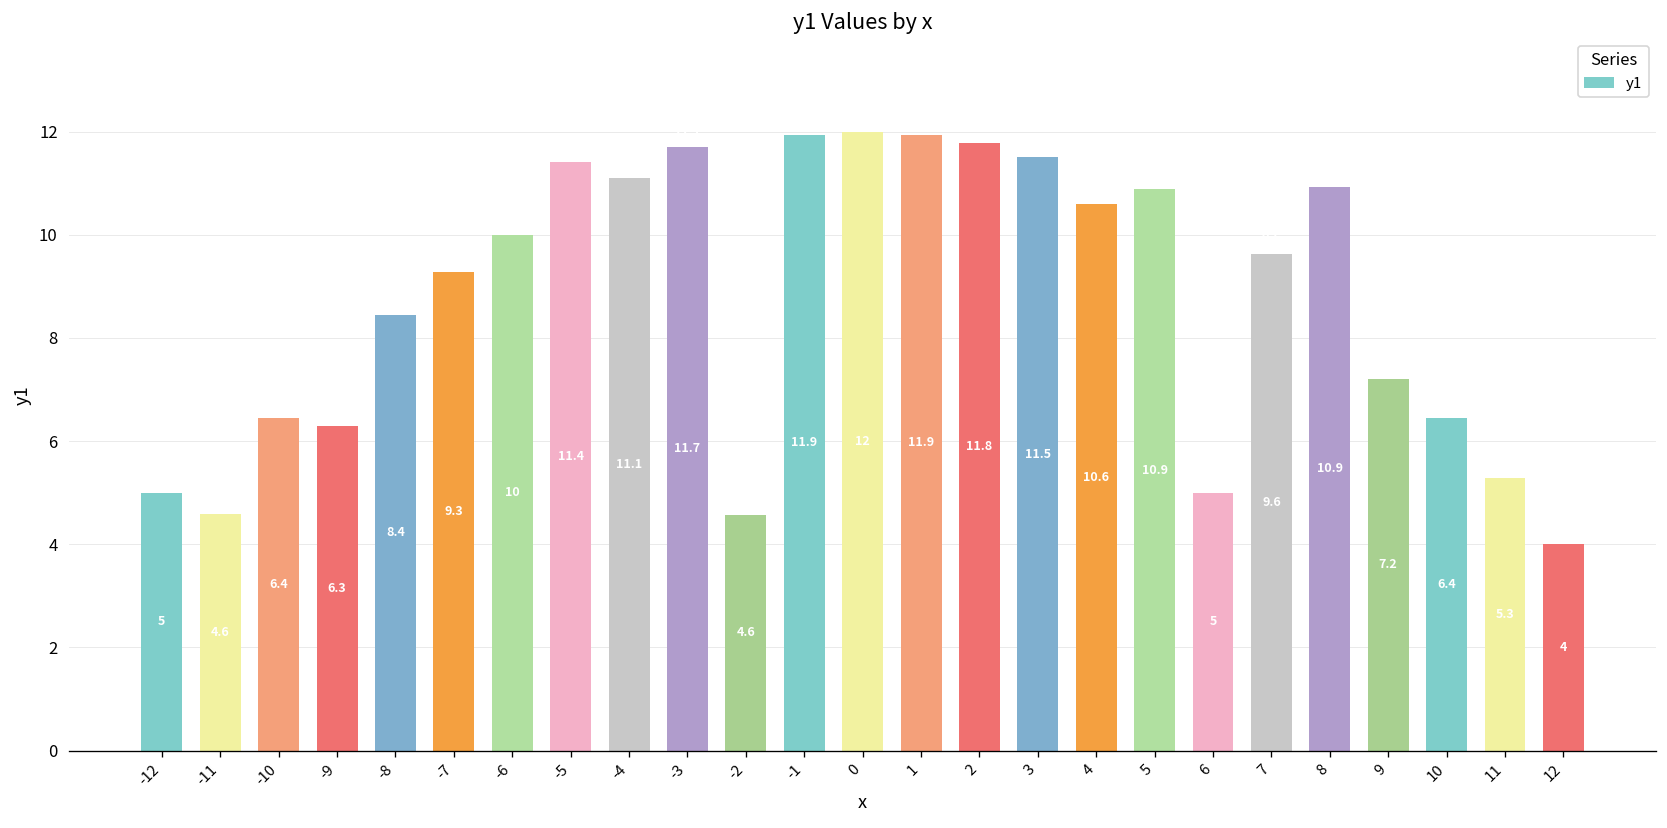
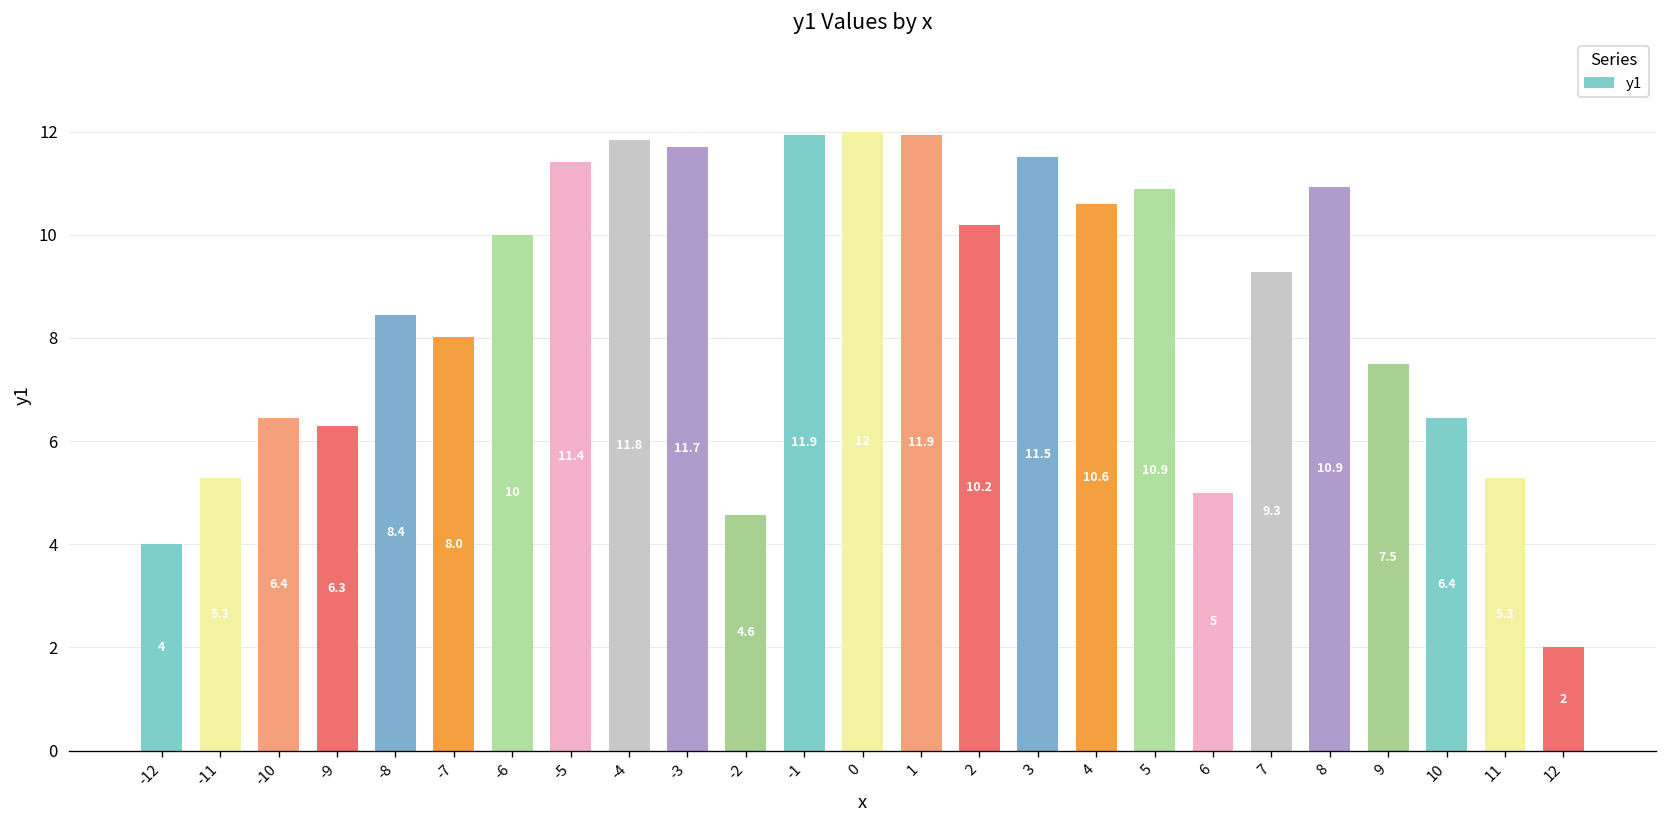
  {
-   "-12": 5,
-   "-11": 4.6,
+   "-12": 4,
+   "-11": 5.3,
    "-10": 6.4,
    "-9": 6.3,
    "-8": 8.4,
-   "-7": 9.3,
+   "-7": 8.0,
    "-6": 10,
    "-5": 11.4,
-   "-4": 11.1,
+   "-4": 11.8,
    "-3": 11.7,
    "-2": 4.6,
    "-1": 11.9,
    "0": 12,
    "1": 11.9,
-   "2": 11.8,
+   "2": 10.2,
    "3": 11.5,
    "4": 10.6,
    "5": 10.9,
    "6": 5,
-   "7": 9.6,
+   "7": 9.3,
    "8": 10.9,
-   "9": 7.2,
+   "9": 7.5,
    "10": 6.4,
    "11": 5.3,
-   "12": 4
+   "12": 2
  }
